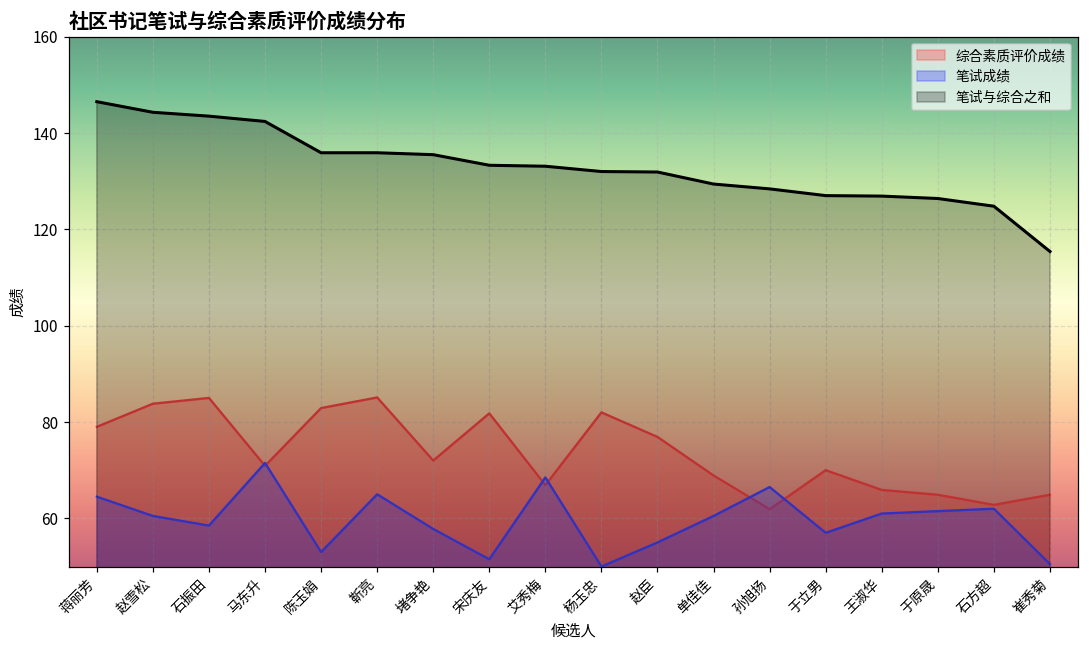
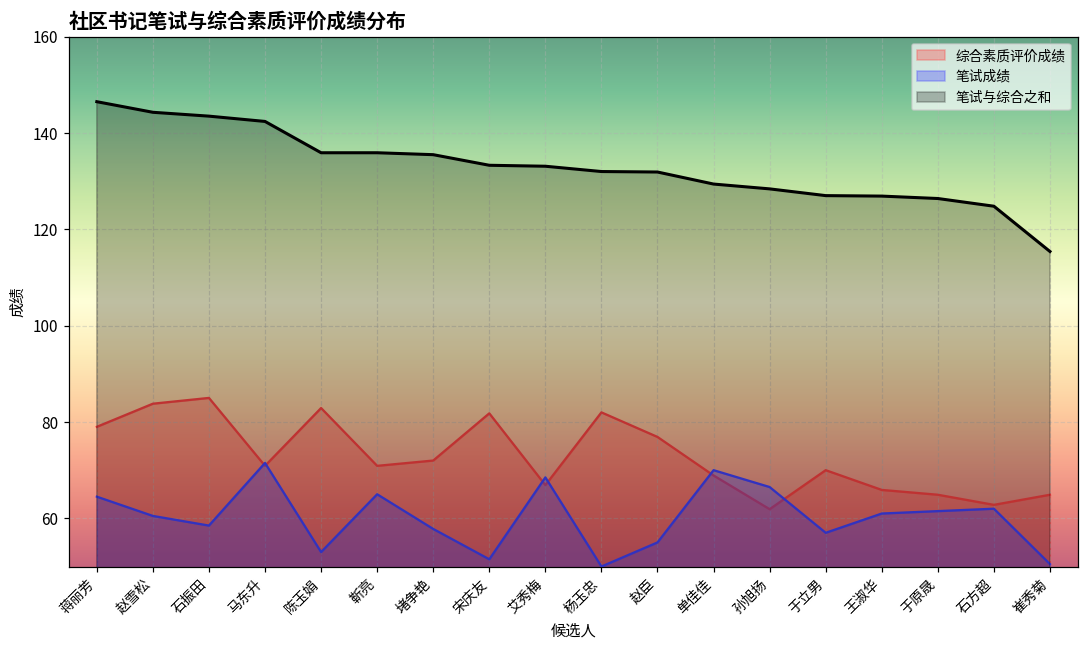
  {
    "综合素质评价成绩": {
      "蒋丽芳": 79,
      "赵雪松": 84,
      "石振田": 85,
      "马东升": 71,
      "陈玉娟": 83,
-     "靳亮": 85,
+     "靳亮": 71,
      "堵争艳": 72,
      "宋庆友": 82,
      "艾秀梅": 67,
      "杨玉忠": 82,
      "赵臣": 77,
      "单佳佳": 69,
      "孙旭扬": 62,
      "于立男": 70,
      "王淑华": 66,
      "于原晟": 65,
      "石方超": 63,
      "崔秀菊": 65
    },
    "笔试成绩": {
      "蒋丽芳": 65,
      "赵雪松": 61,
      "石振田": 59,
      "马东升": 72,
      "陈玉娟": 53,
      "靳亮": 65,
      "堵争艳": 58,
      "宋庆友": 52,
      "艾秀梅": 69,
      "杨玉忠": 50,
      "赵臣": 55,
-     "单佳佳": 61,
+     "单佳佳": 70,
      "孙旭扬": 67,
      "于立男": 57,
      "王淑华": 61,
      "于原晟": 62,
      "石方超": 62,
      "崔秀菊": 51
    },
    "笔试与综合之和": {
      "蒋丽芳": 147,
      "赵雪松": 144,
      "石振田": 144,
      "马东升": 142,
      "陈玉娟": 136,
      "靳亮": 136,
      "堵争艳": 136,
      "宋庆友": 133,
      "艾秀梅": 133,
      "杨玉忠": 132,
      "赵臣": 132,
      "单佳佳": 129,
      "孙旭扬": 128,
      "于立男": 127,
      "王淑华": 127,
      "于原晟": 126,
      "石方超": 125,
      "崔秀菊": 115
    }
  }
